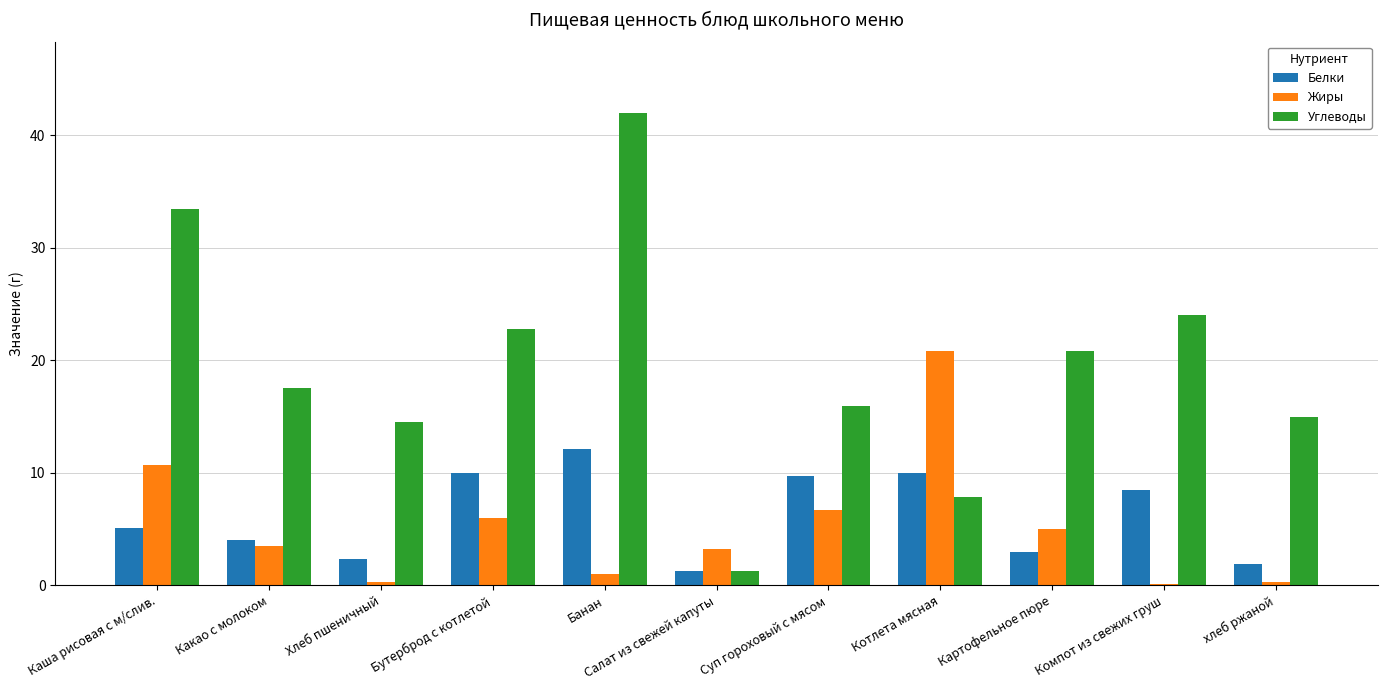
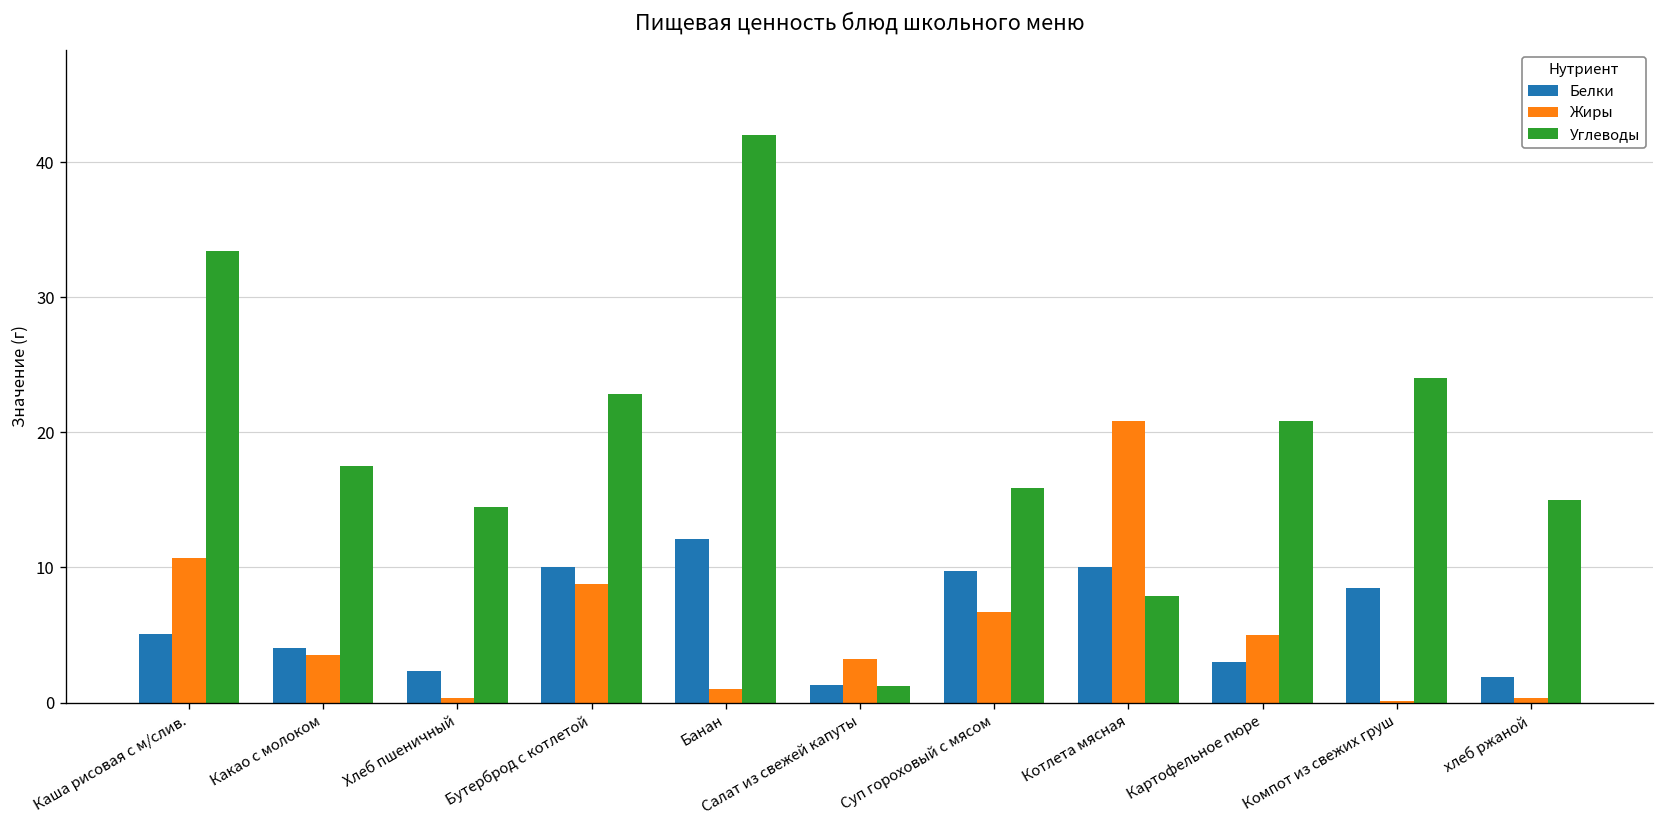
  {
    "Белки": {
      "Каша рисовая с м/слив.": 5.1,
      "Какао с молоком": 4.0,
      "Хлеб пшеничный": 2.4,
      "Бутерброд с котлетой": 10.0,
      "Банан": 12.1,
      "Салат из свежей капуты": 1.3,
      "Суп гороховый с мясом": 9.8,
      "Котлета мясная": 10.0,
      "Картофельное пюре": 3.0,
      "Компот из свежих груш": 8.5,
      "хлеб ржаной": 1.9
    },
    "Жиры": {
      "Каша рисовая с м/слив.": 10.7,
      "Какао с молоком": 3.5,
      "Хлеб пшеничный": 0.3,
-     "Бутерброд с котлетой": 6.0,
+     "Бутерброд с котлетой": 8.8,
      "Банан": 1.0,
      "Салат из свежей капуты": 3.3,
      "Суп гороховый с мясом": 6.7,
      "Котлета мясная": 20.8,
      "Картофельное пюре": 5.0,
      "хлеб ржаной": 0.3
    },
    "Углеводы": {
      "Каша рисовая с м/слив.": 33.4,
      "Какао с молоком": 17.5,
      "Хлеб пшеничный": 14.5,
      "Бутерброд с котлетой": 22.8,
      "Банан": 42.0,
      "Салат из свежей капуты": 1.3,
      "Суп гороховый с мясом": 15.9,
      "Котлета мясная": 7.9,
      "Картофельное пюре": 20.8,
      "Компот из свежих груш": 24.0,
      "хлеб ржаной": 15.0
    }
  }
